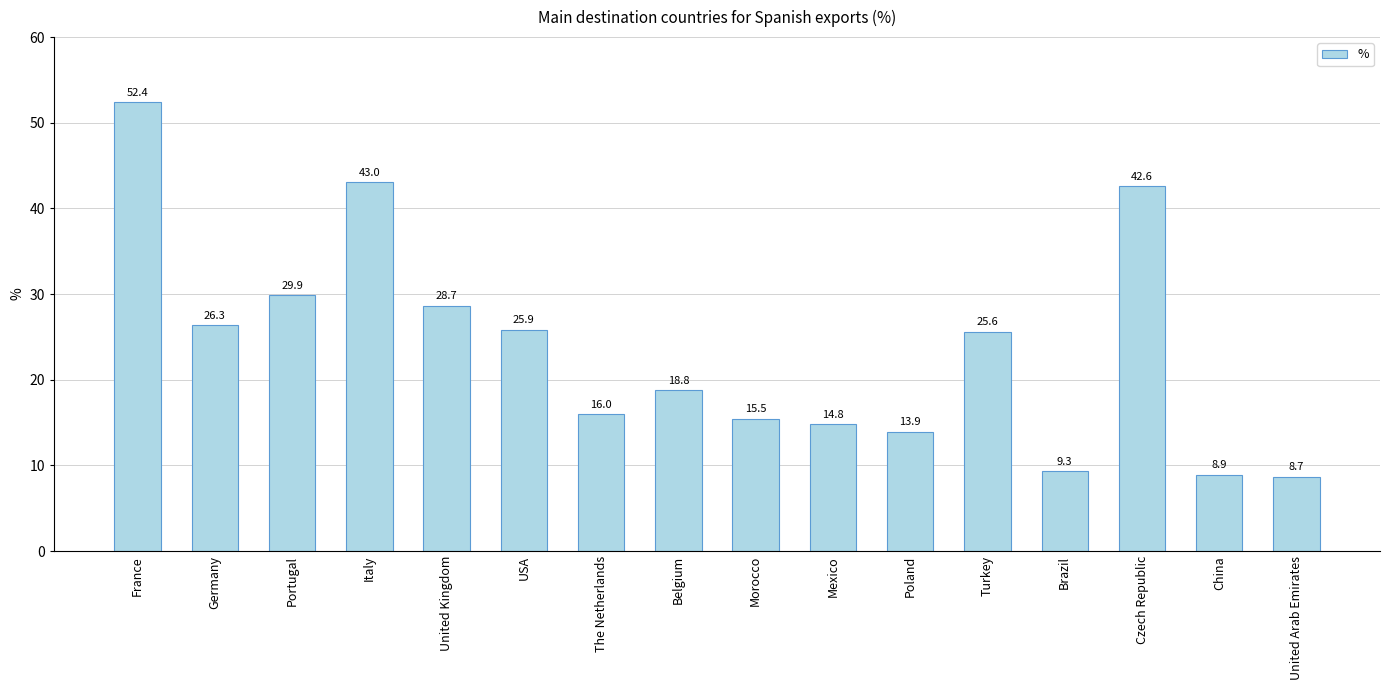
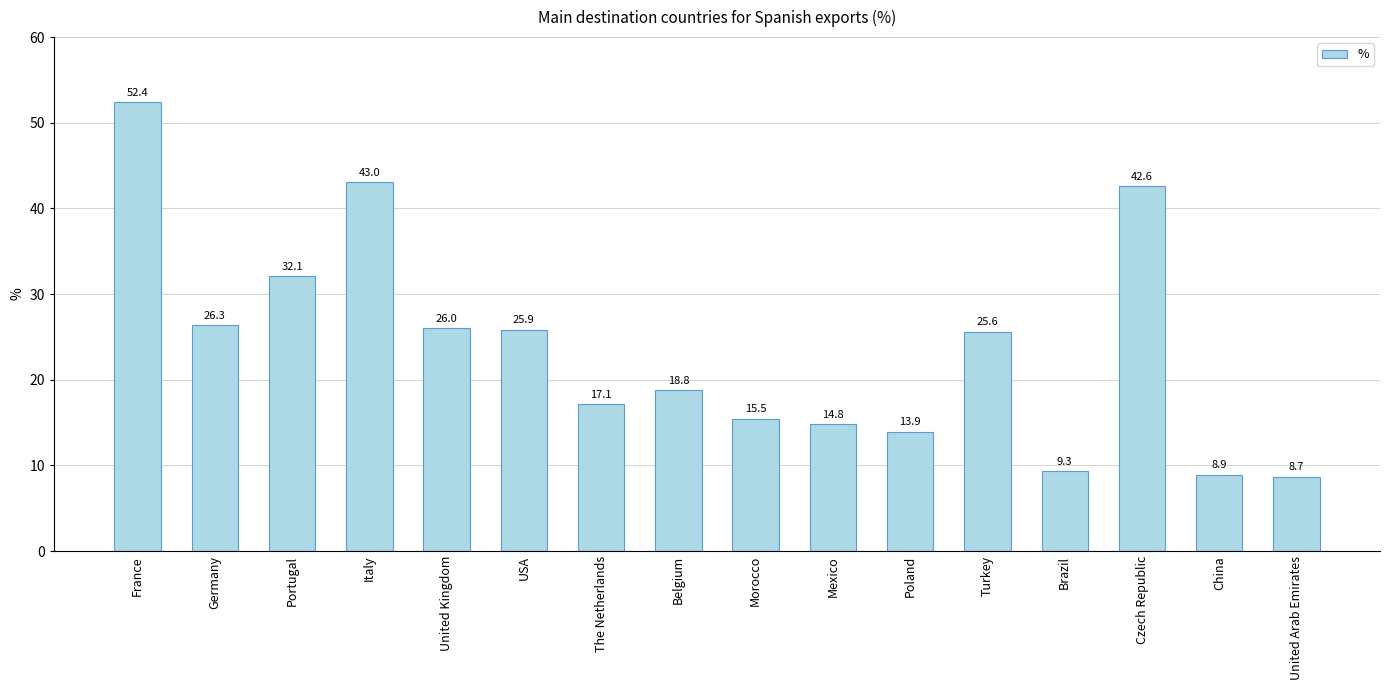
  {
    "France": 52.4,
    "Germany": 26.3,
-   "Portugal": 29.9,
+   "Portugal": 32.1,
    "Italy": 43.0,
-   "United Kingdom": 28.7,
+   "United Kingdom": 26.0,
    "USA": 25.9,
-   "The Netherlands": 16.0,
+   "The Netherlands": 17.1,
    "Belgium": 18.8,
    "Morocco": 15.5,
    "Mexico": 14.8,
    "Poland": 13.9,
    "Turkey": 25.6,
    "Brazil": 9.3,
    "Czech Republic": 42.6,
    "China": 8.9,
    "United Arab Emirates": 8.7
  }
